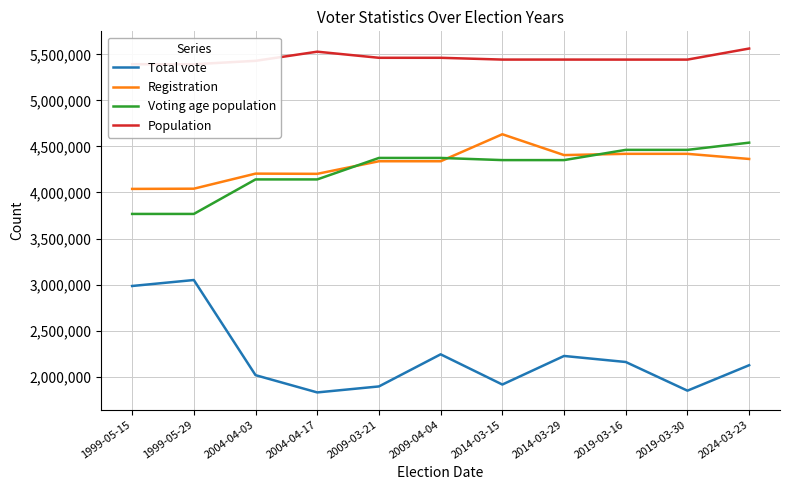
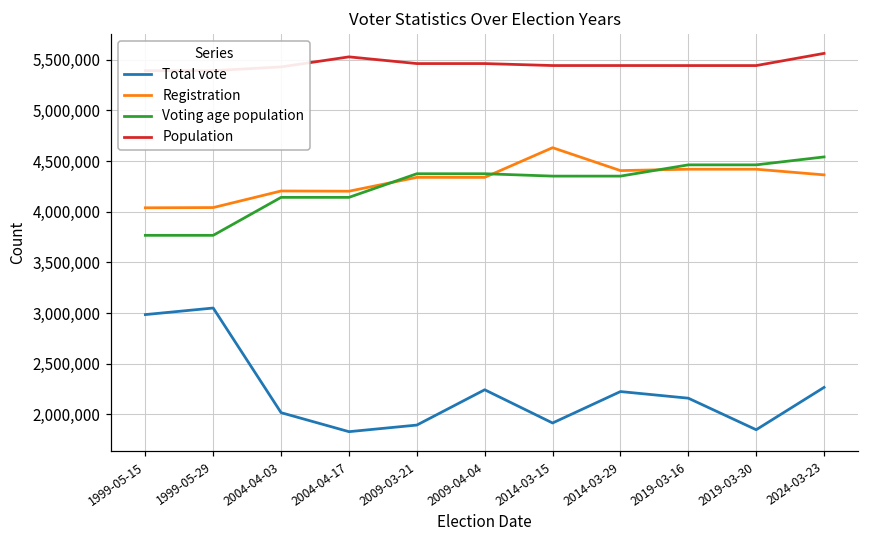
  {
    "Total vote": {
      "1999-05-15": "3,000,000",
      "1999-05-29": "3,000,000",
      "2004-04-03": "2,000,000",
      "2004-04-17": "1,800,000",
      "2009-03-21": "1,900,000",
      "2009-04-04": "2,200,000",
      "2014-03-15": "1,900,000",
      "2014-03-29": "2,200,000",
      "2019-03-16": "2,200,000",
      "2019-03-30": "1,800,000",
-     "2024-03-23": "2,100,000"
+     "2024-03-23": "2,300,000"
    },
    "Registration": {
      "1999-05-15": "4,000,000",
      "1999-05-29": "4,000,000",
      "2004-04-03": "4,200,000",
      "2004-04-17": "4,200,000",
      "2009-03-21": "4,300,000",
      "2009-04-04": "4,300,000",
      "2014-03-15": "4,600,000",
      "2014-03-29": "4,400,000",
      "2019-03-16": "4,400,000",
      "2019-03-30": "4,400,000",
      "2024-03-23": "4,400,000"
    },
    "Voting age population": {
      "1999-05-15": "3,800,000",
      "1999-05-29": "3,800,000",
      "2004-04-03": "4,100,000",
      "2004-04-17": "4,100,000",
      "2009-03-21": "4,400,000",
      "2009-04-04": "4,400,000",
      "2014-03-15": "4,400,000",
      "2014-03-29": "4,400,000",
      "2019-03-16": "4,500,000",
      "2019-03-30": "4,500,000",
      "2024-03-23": "4,500,000"
    },
    "Population": {
      "2004-04-17": "5,500,000",
      "2009-03-21": "5,500,000",
      "2009-04-04": "5,500,000",
      "2014-03-15": "5,400,000",
      "2014-03-29": "5,400,000",
      "2019-03-16": "5,400,000",
      "2019-03-30": "5,400,000",
      "2024-03-23": "5,600,000"
    }
  }
